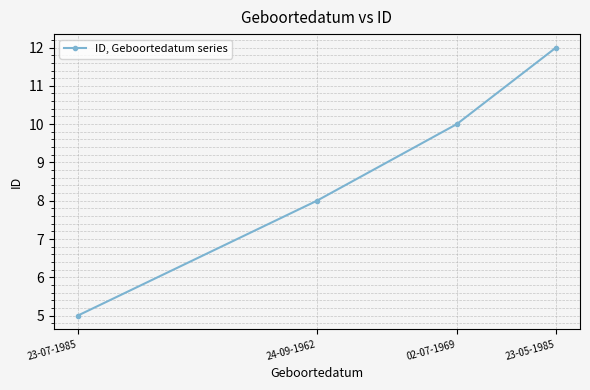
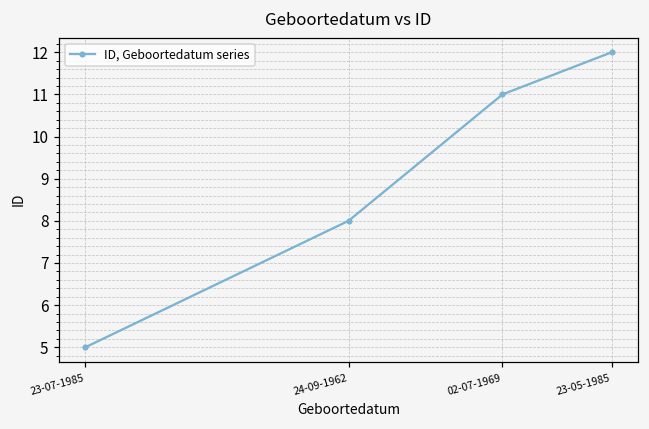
  {
    "23-07-1985": 5,
    "24-09-1962": 8,
-   "02-07-1969": 10,
+   "02-07-1969": 11,
    "23-05-1985": 12
  }
